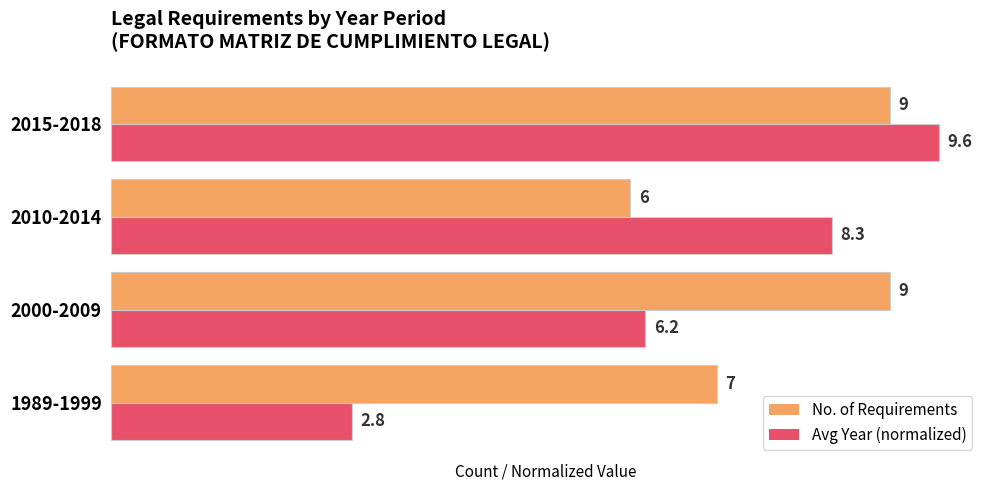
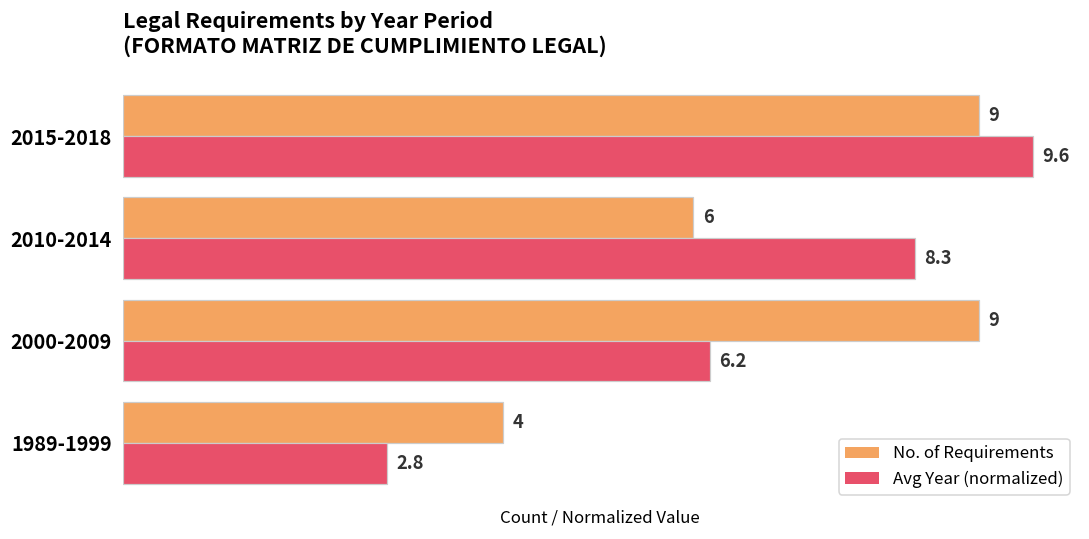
  {
    "No. of Requirements": {
      "2015-2018": 9,
      "2010-2014": 6,
      "2000-2009": 9,
-     "1989-1999": 7
+     "1989-1999": 4
    },
    "Avg Year (normalized)": {
      "2015-2018": 9.6,
      "2010-2014": 8.3,
      "2000-2009": 6.2,
      "1989-1999": 2.8
    }
  }
